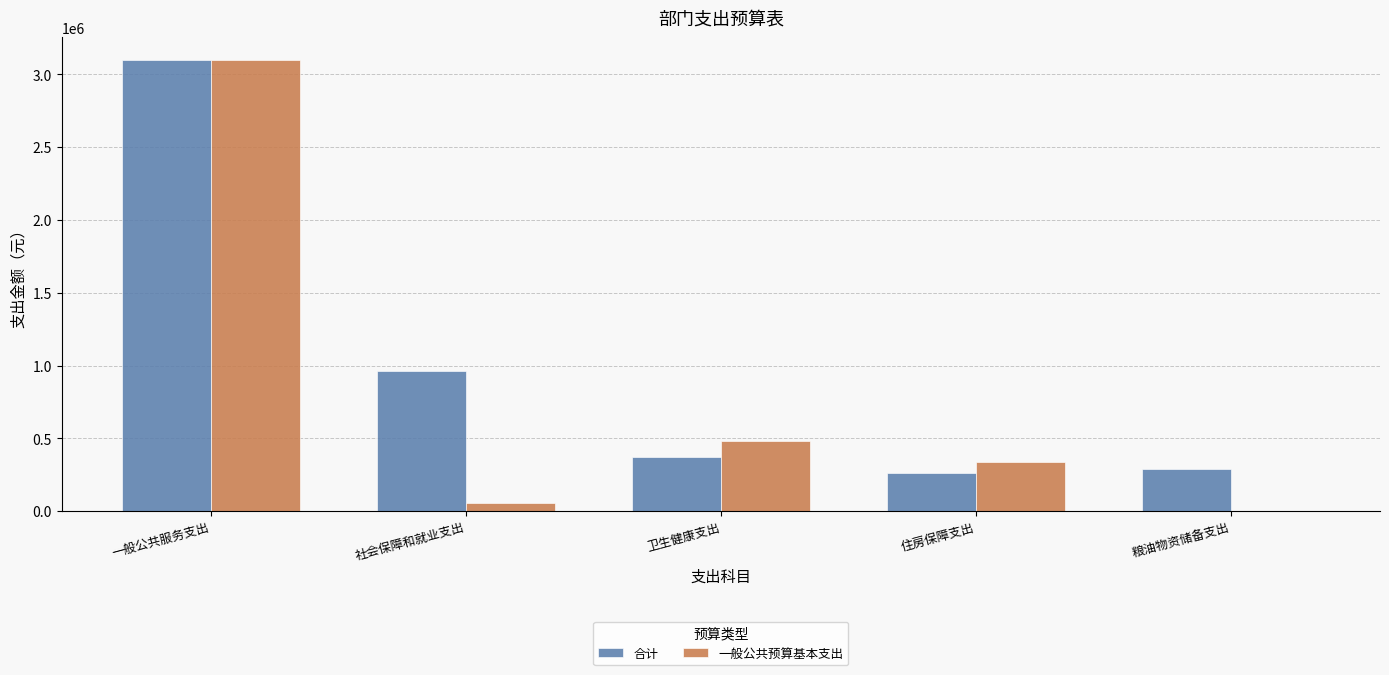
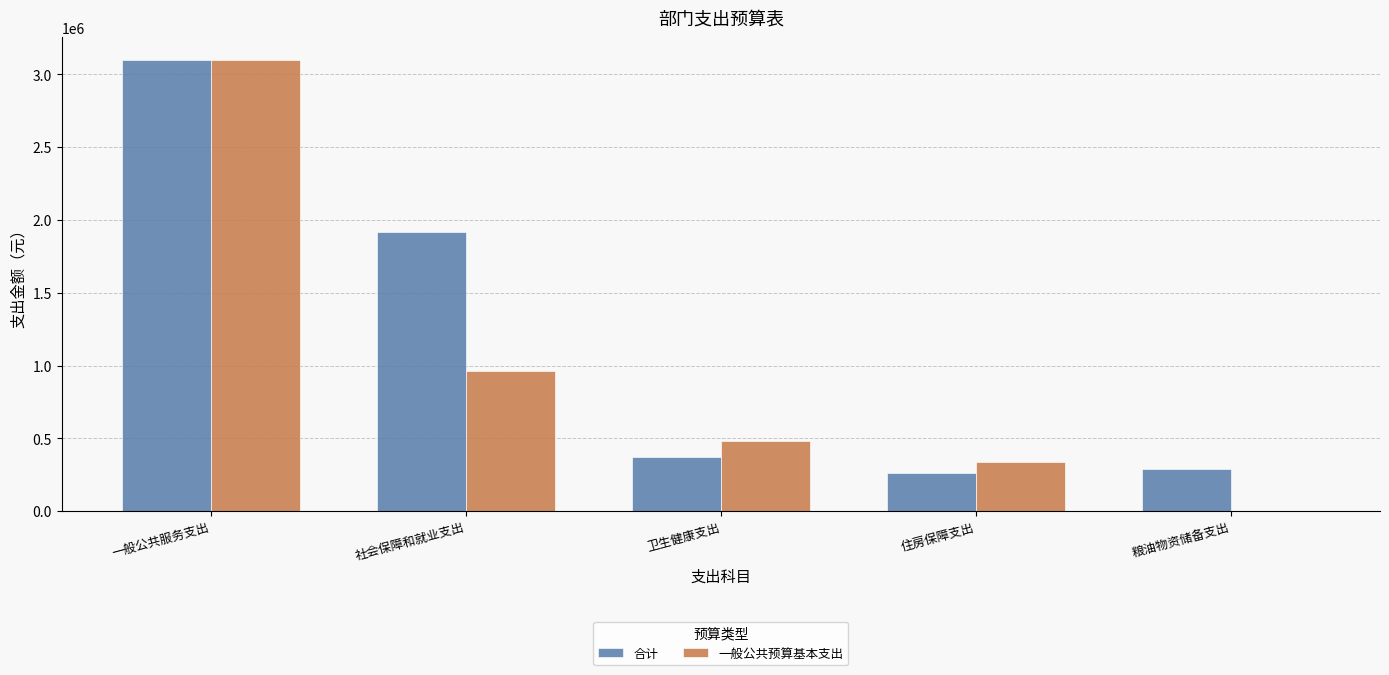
  {
    "合计": {
      "一般公共服务支出": 3100000,
-     "社会保障和就业支出": 960000,
+     "社会保障和就业支出": 1920000,
      "卫生健康支出": 370000,
      "住房保障支出": 260000,
      "粮油物资储备支出": 290000
    },
    "一般公共预算基本支出": {
      "一般公共服务支出": 3100000,
-     "社会保障和就业支出": 60000,
+     "社会保障和就业支出": 960000,
      "卫生健康支出": 480000,
      "住房保障支出": 340000,
      "粮油物资储备支出": 0
    }
  }
